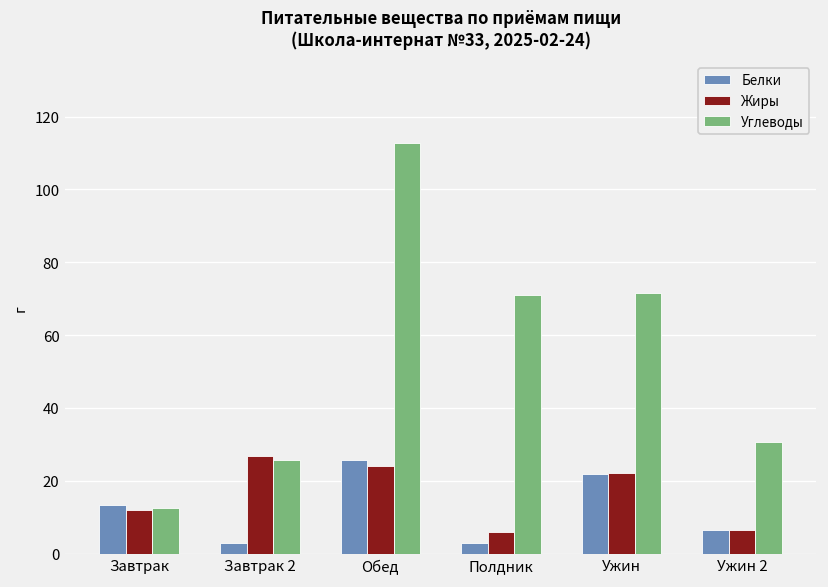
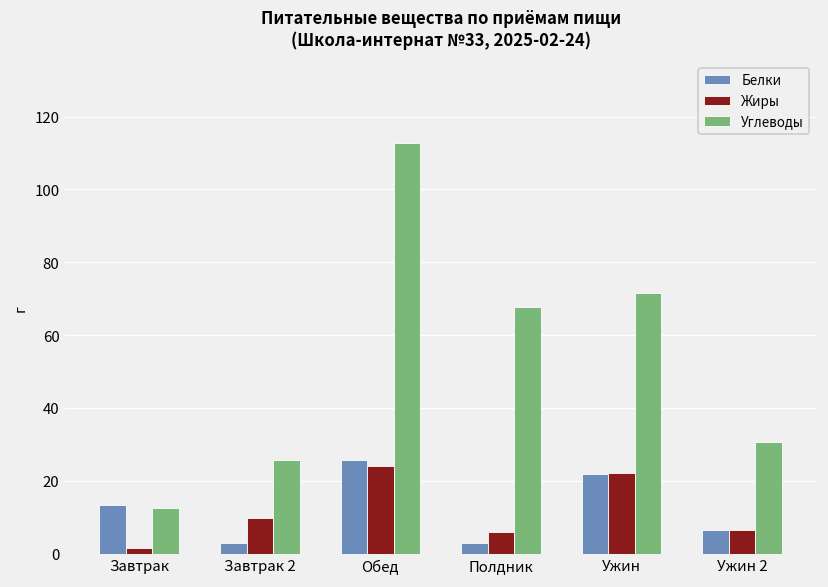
  {
    "Белки": {
      "Завтрак": 13,
      "Завтрак 2": 3,
      "Обед": 26,
      "Полдник": 3,
      "Ужин": 22,
      "Ужин 2": 6
    },
    "Жиры": {
-     "Завтрак": 12,
-     "Завтрак 2": 27,
+     "Завтрак": 2,
+     "Завтрак 2": 10,
      "Обед": 24,
      "Полдник": 6,
      "Ужин": 22,
      "Ужин 2": 6
    },
    "Углеводы": {
      "Завтрак": 13,
      "Завтрак 2": 26,
      "Обед": 113,
-     "Полдник": 71,
+     "Полдник": 68,
      "Ужин": 72,
      "Ужин 2": 31
    }
  }
